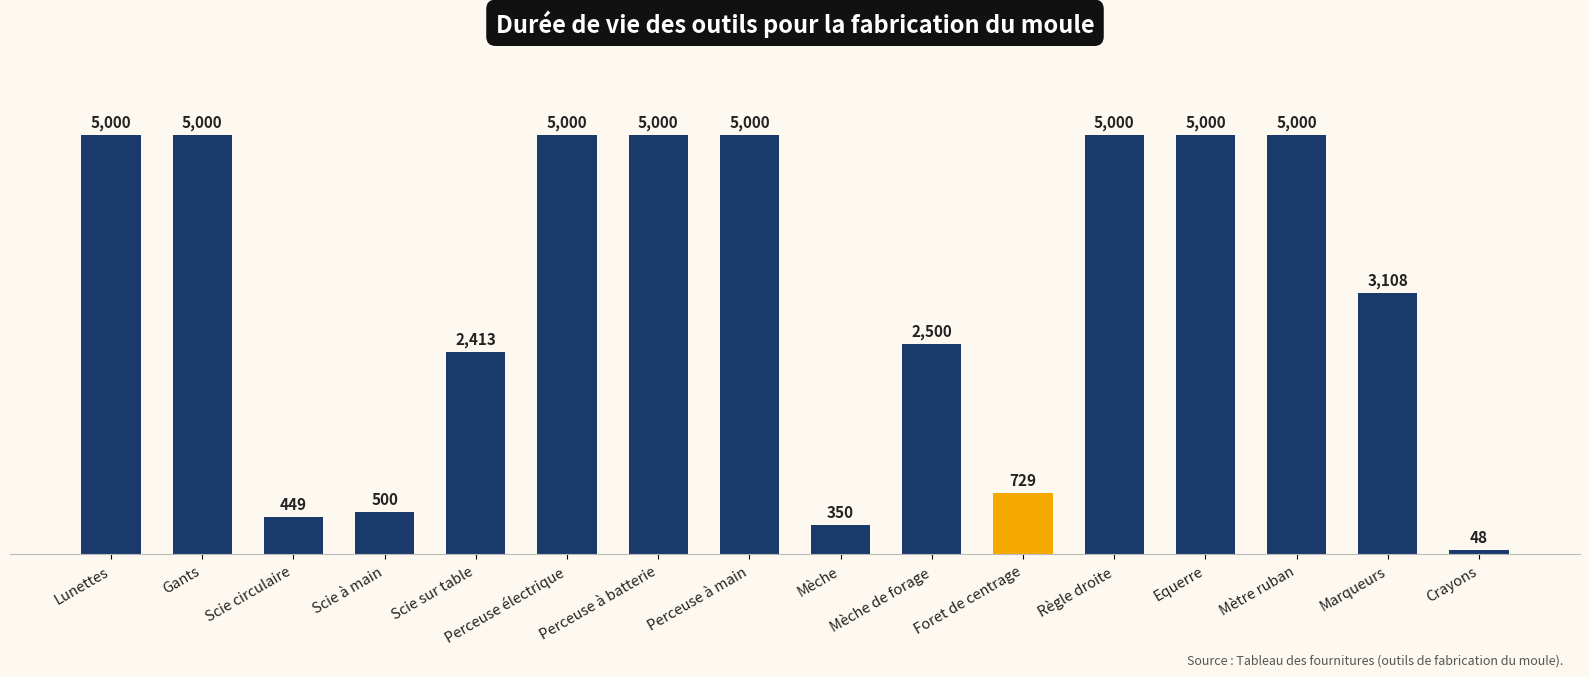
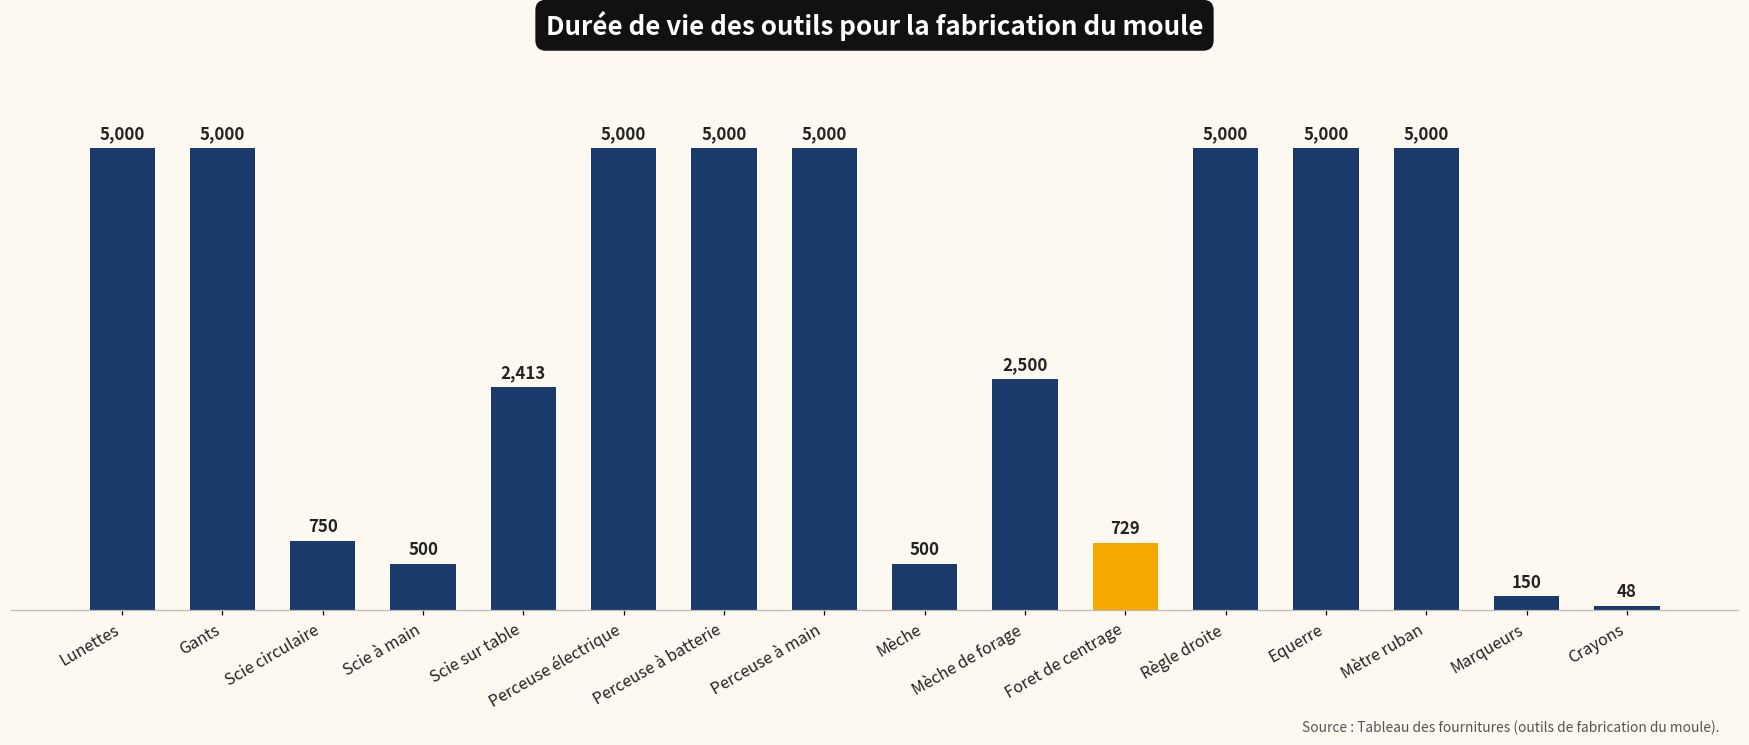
  {
    "Lunettes": "5,000",
    "Gants": "5,000",
-   "Scie circulaire": "449",
+   "Scie circulaire": "750",
    "Scie à main": "500",
    "Scie sur table": "2,413",
    "Perceuse électrique": "5,000",
    "Perceuse à batterie": "5,000",
    "Perceuse à main": "5,000",
-   "Mèche": "350",
+   "Mèche": "500",
    "Mèche de forage": "2,500",
    "Foret de centrage": "729",
    "Règle droite": "5,000",
    "Equerre": "5,000",
    "Mètre ruban": "5,000",
-   "Marqueurs": "3,108",
+   "Marqueurs": "150",
    "Crayons": "48"
  }
